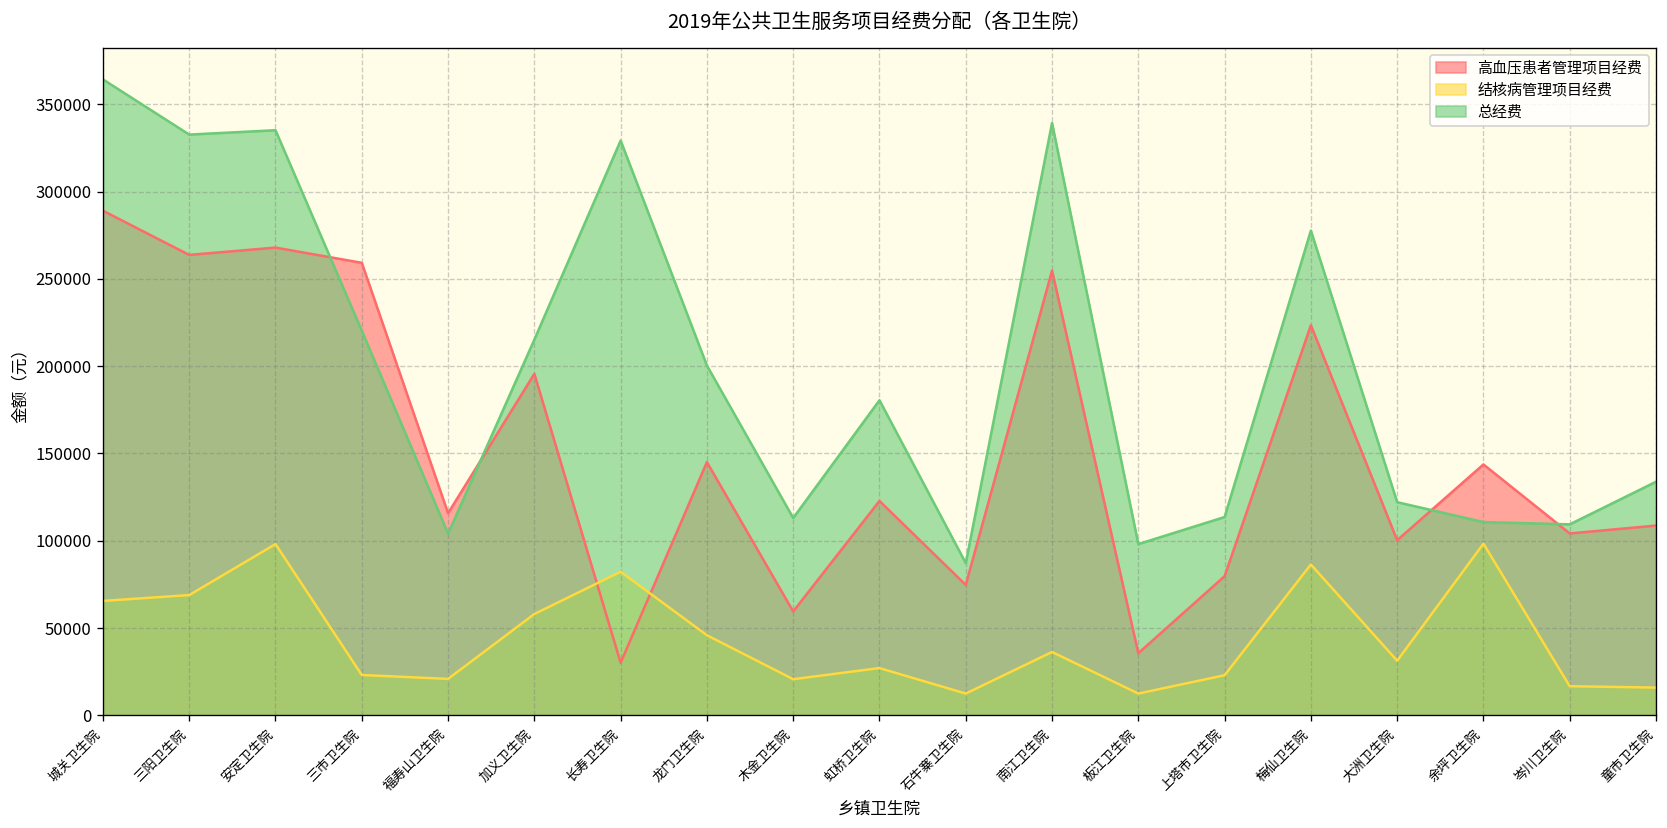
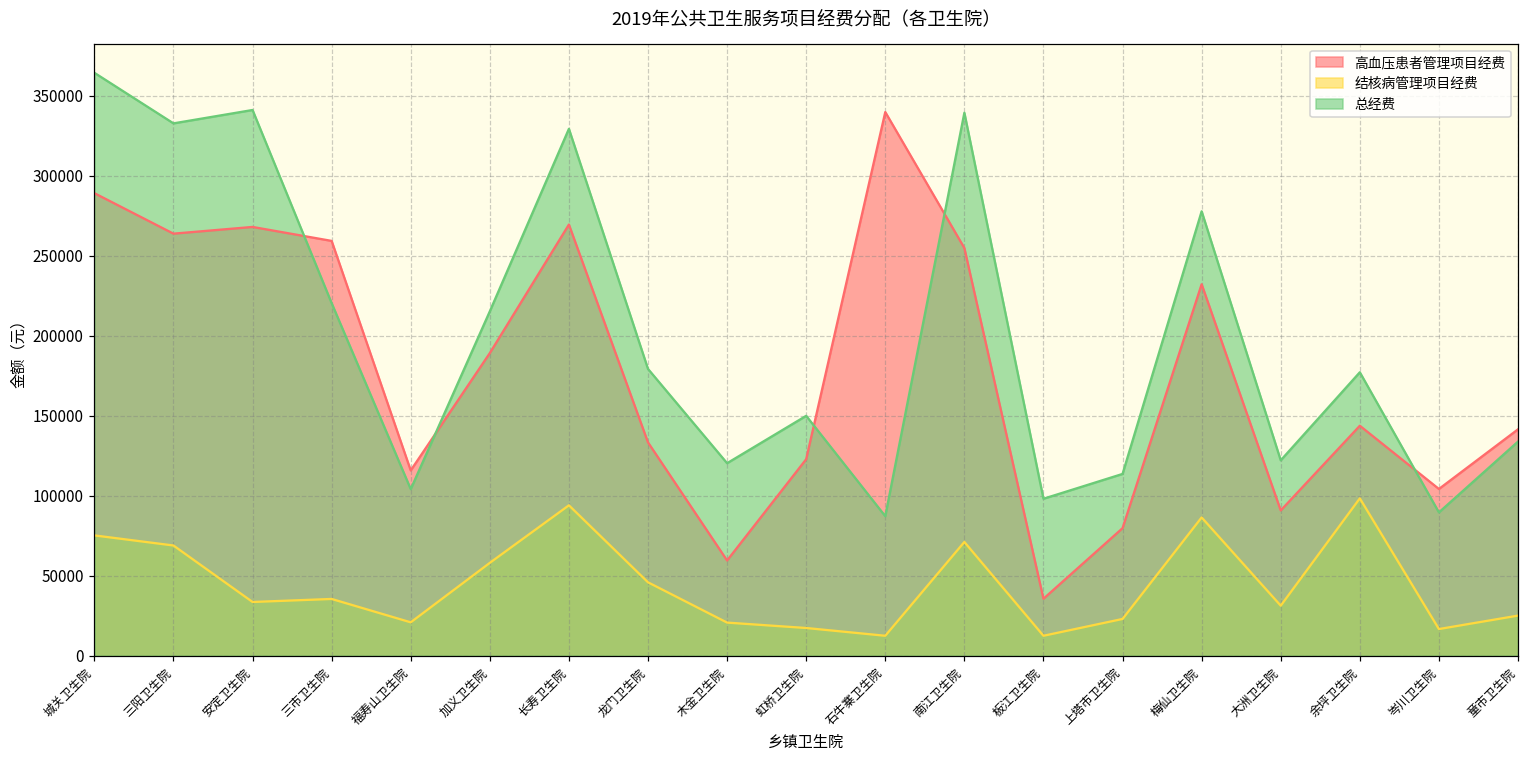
  {
    "高血压患者管理项目经费": {
      "城关卫生院": 289000,
      "三阳卫生院": 264000,
      "安定卫生院": 268000,
      "三市卫生院": 259000,
      "福寿山卫生院": 116000,
-     "加义卫生院": 196000,
-     "长寿卫生院": 30000,
-     "龙门卫生院": 145000,
+     "加义卫生院": 189000,
+     "长寿卫生院": 269000,
+     "龙门卫生院": 133000,
      "木金卫生院": 60000,
      "虹桥卫生院": 123000,
-     "石牛寨卫生院": 75000,
+     "石牛寨卫生院": 340000,
      "南江卫生院": 255000,
      "板江卫生院": 36000,
      "上塔市卫生院": 80000,
-     "梅仙卫生院": 223000,
-     "大洲卫生院": 100000,
+     "梅仙卫生院": 232000,
+     "大洲卫生院": 91000,
      "余坪卫生院": 144000,
      "岑川卫生院": 104000,
-     "童市卫生院": 109000
+     "童市卫生院": 141000
    },
    "结核病管理项目经费": {
-     "城关卫生院": 66000,
+     "城关卫生院": 75000,
      "三阳卫生院": 69000,
-     "安定卫生院": 98000,
-     "三市卫生院": 23000,
+     "安定卫生院": 34000,
+     "三市卫生院": 36000,
      "福寿山卫生院": 21000,
      "加义卫生院": 58000,
-     "长寿卫生院": 82000,
+     "长寿卫生院": 94000,
      "龙门卫生院": 46000,
      "木金卫生院": 21000,
-     "虹桥卫生院": 27000,
+     "虹桥卫生院": 17000,
      "石牛寨卫生院": 13000,
-     "南江卫生院": 36000,
+     "南江卫生院": 71000,
      "板江卫生院": 13000,
      "上塔市卫生院": 23000,
      "梅仙卫生院": 86000,
      "大洲卫生院": 31000,
      "余坪卫生院": 98000,
      "岑川卫生院": 17000,
-     "童市卫生院": 16000
+     "童市卫生院": 25000
    },
    "总经费": {
      "城关卫生院": 364000,
      "三阳卫生院": 333000,
-     "安定卫生院": 335000,
+     "安定卫生院": 341000,
      "三市卫生院": 220000,
      "福寿山卫生院": 104000,
      "加义卫生院": 215000,
      "长寿卫生院": 329000,
-     "龙门卫生院": 200000,
-     "木金卫生院": 113000,
-     "虹桥卫生院": 180000,
+     "龙门卫生院": 179000,
+     "木金卫生院": 120000,
+     "虹桥卫生院": 150000,
      "石牛寨卫生院": 87000,
      "南江卫生院": 339000,
      "板江卫生院": 98000,
      "上塔市卫生院": 114000,
      "梅仙卫生院": 278000,
      "大洲卫生院": 122000,
-     "余坪卫生院": 111000,
-     "岑川卫生院": 109000,
+     "余坪卫生院": 177000,
+     "岑川卫生院": 90000,
      "童市卫生院": 134000
    }
  }
